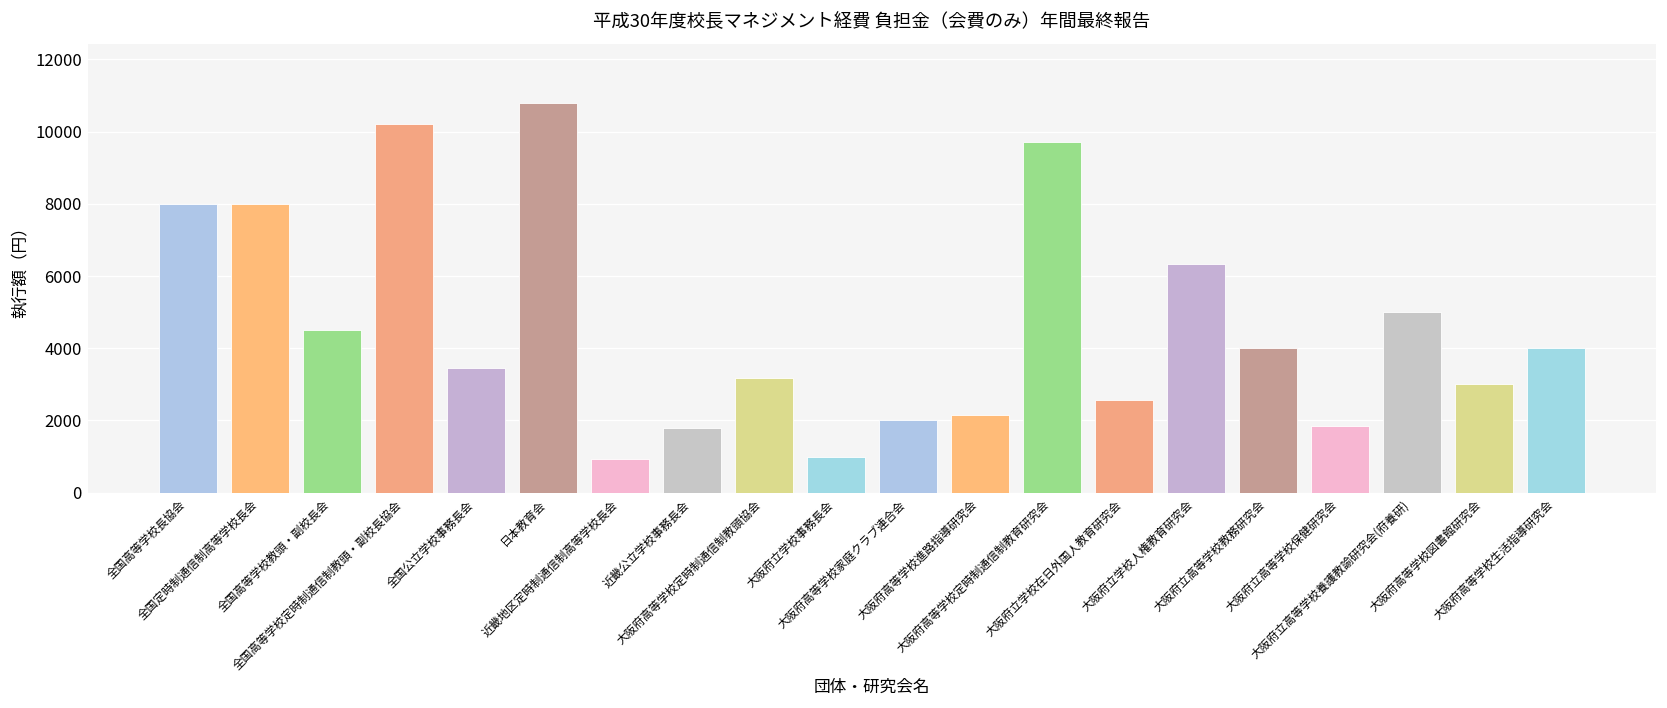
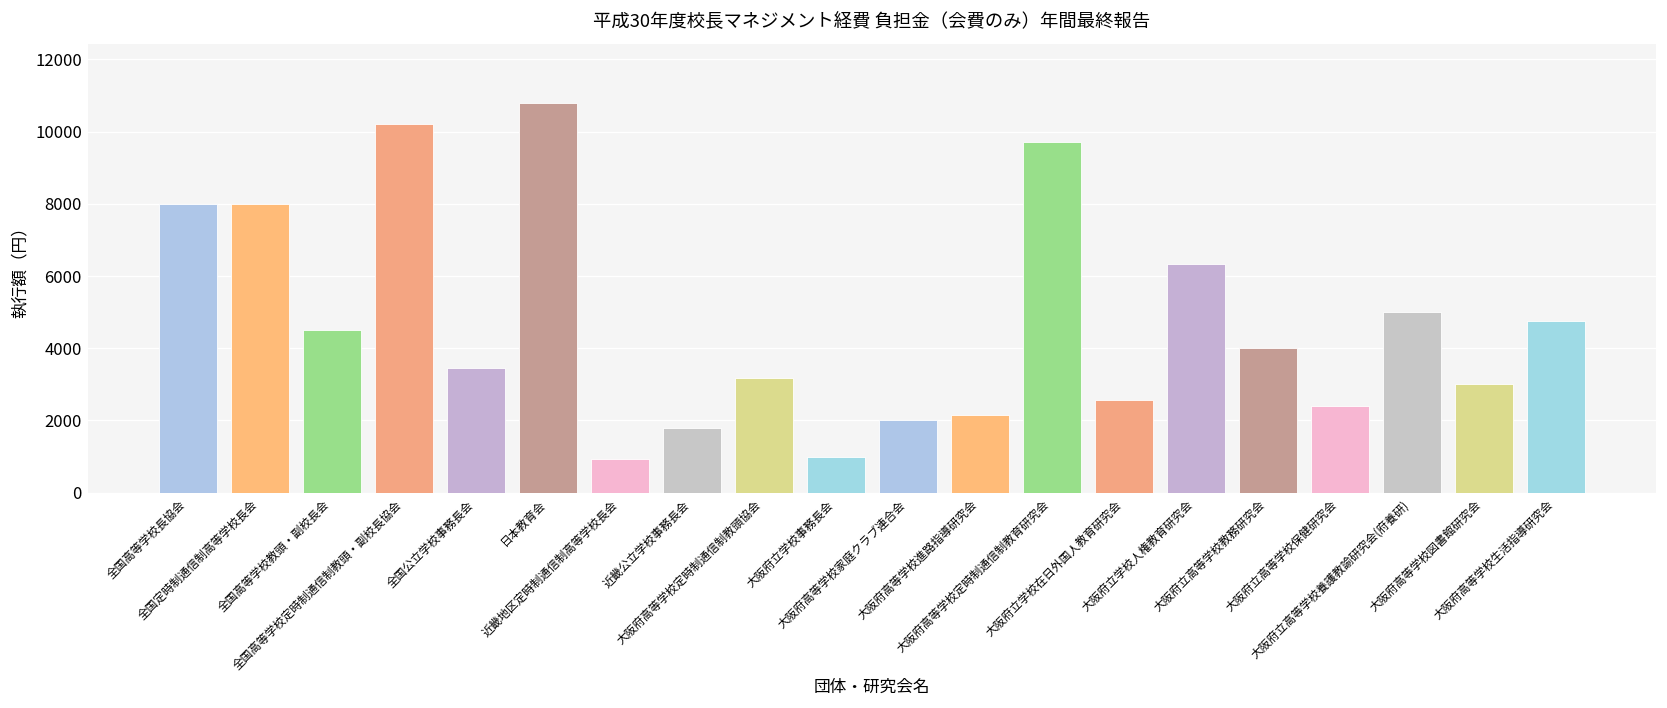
  {
    "全国高等学校長協会": 8000,
    "全国定時制通信制高等学校長会": 8000,
    "全国高等学校教頭・副校長会": 4500,
    "全国高等学校定時制通信制教頭・副校長協会": 10200,
    "全国公立学校事務長会": 3400,
    "日本教育会": 10800,
    "近畿地区定時制通信制高等学校長会": 900,
    "近畿公立学校事務長会": 1800,
    "大阪府高等学校定時制通信制教頭協会": 3200,
    "大阪府立学校事務長会": 1000,
    "大阪府高等学校家庭クラブ連合会": 2000,
    "大阪府高等学校進路指導研究会": 2200,
    "大阪府高等学校定時制通信制教育研究会": 9700,
    "大阪府立学校在日外国人教育研究会": 2600,
    "大阪府立学校人権教育研究会": 6300,
    "大阪府立高等学校教務研究会": 4000,
-   "大阪府立高等学校保健研究会": 1800,
+   "大阪府立高等学校保健研究会": 2400,
    "大阪府立高等学校養護教諭研究会(府養研)": 5000,
    "大阪府高等学校図書館研究会": 3000,
-   "大阪府高等学校生活指導研究会": 4000
+   "大阪府高等学校生活指導研究会": 4800
  }
